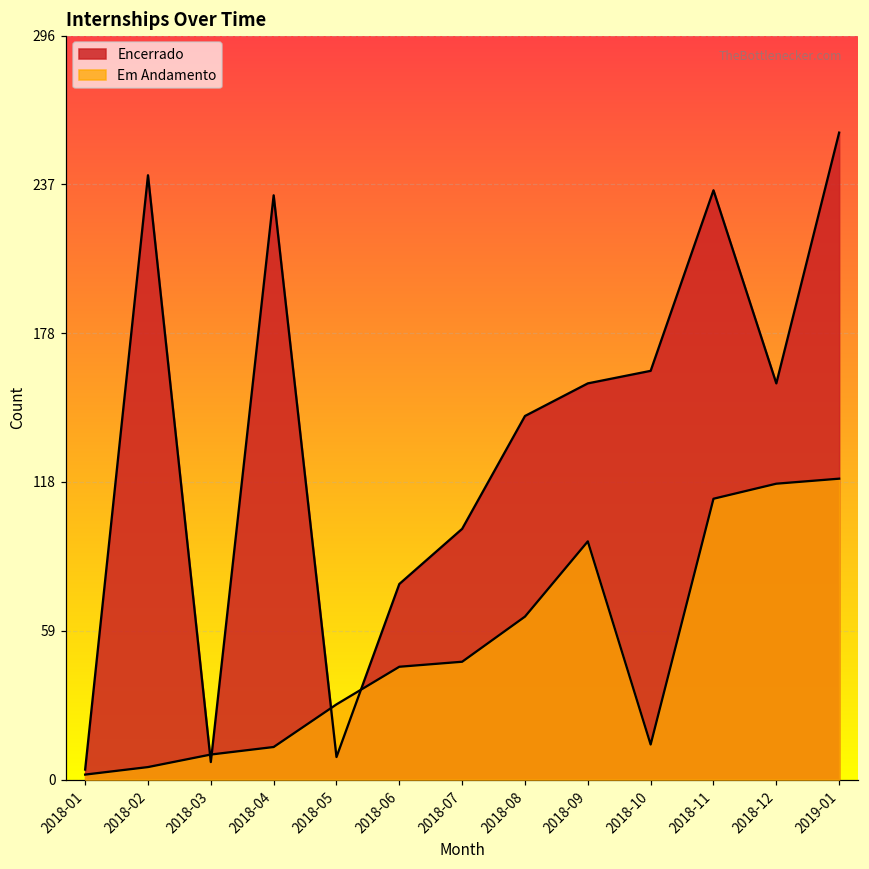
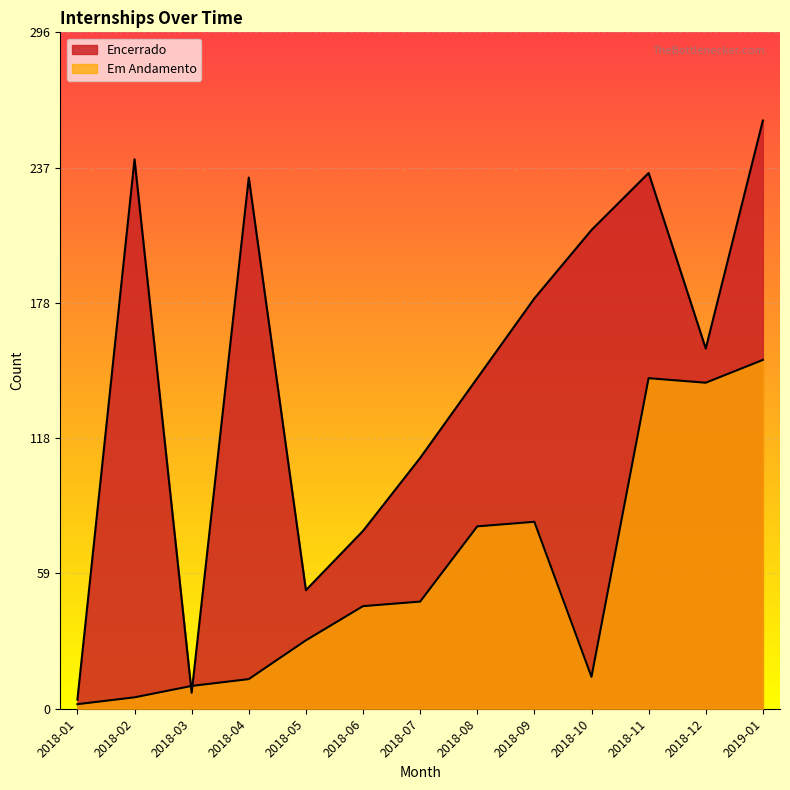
  {
    "Encerrado": {
      "2018-01": 4,
      "2018-02": 241,
      "2018-03": 7,
      "2018-04": 233,
-     "2018-05": 9,
+     "2018-05": 52,
      "2018-06": 78,
-     "2018-07": 100,
+     "2018-07": 110,
      "2018-08": 145,
-     "2018-09": 158,
-     "2018-10": 163,
+     "2018-09": 180,
+     "2018-10": 210,
      "2018-11": 235,
      "2018-12": 158,
      "2019-01": 258
    },
    "Em Andamento": {
      "2018-01": 2,
      "2018-02": 5,
      "2018-03": 10,
      "2018-04": 13,
      "2018-05": 30,
      "2018-06": 45,
      "2018-07": 47,
-     "2018-08": 65,
-     "2018-09": 95,
+     "2018-08": 80,
+     "2018-09": 82,
      "2018-10": 14,
-     "2018-11": 112,
-     "2018-12": 118,
-     "2019-01": 120
+     "2018-11": 145,
+     "2018-12": 143,
+     "2019-01": 153
    }
  }
